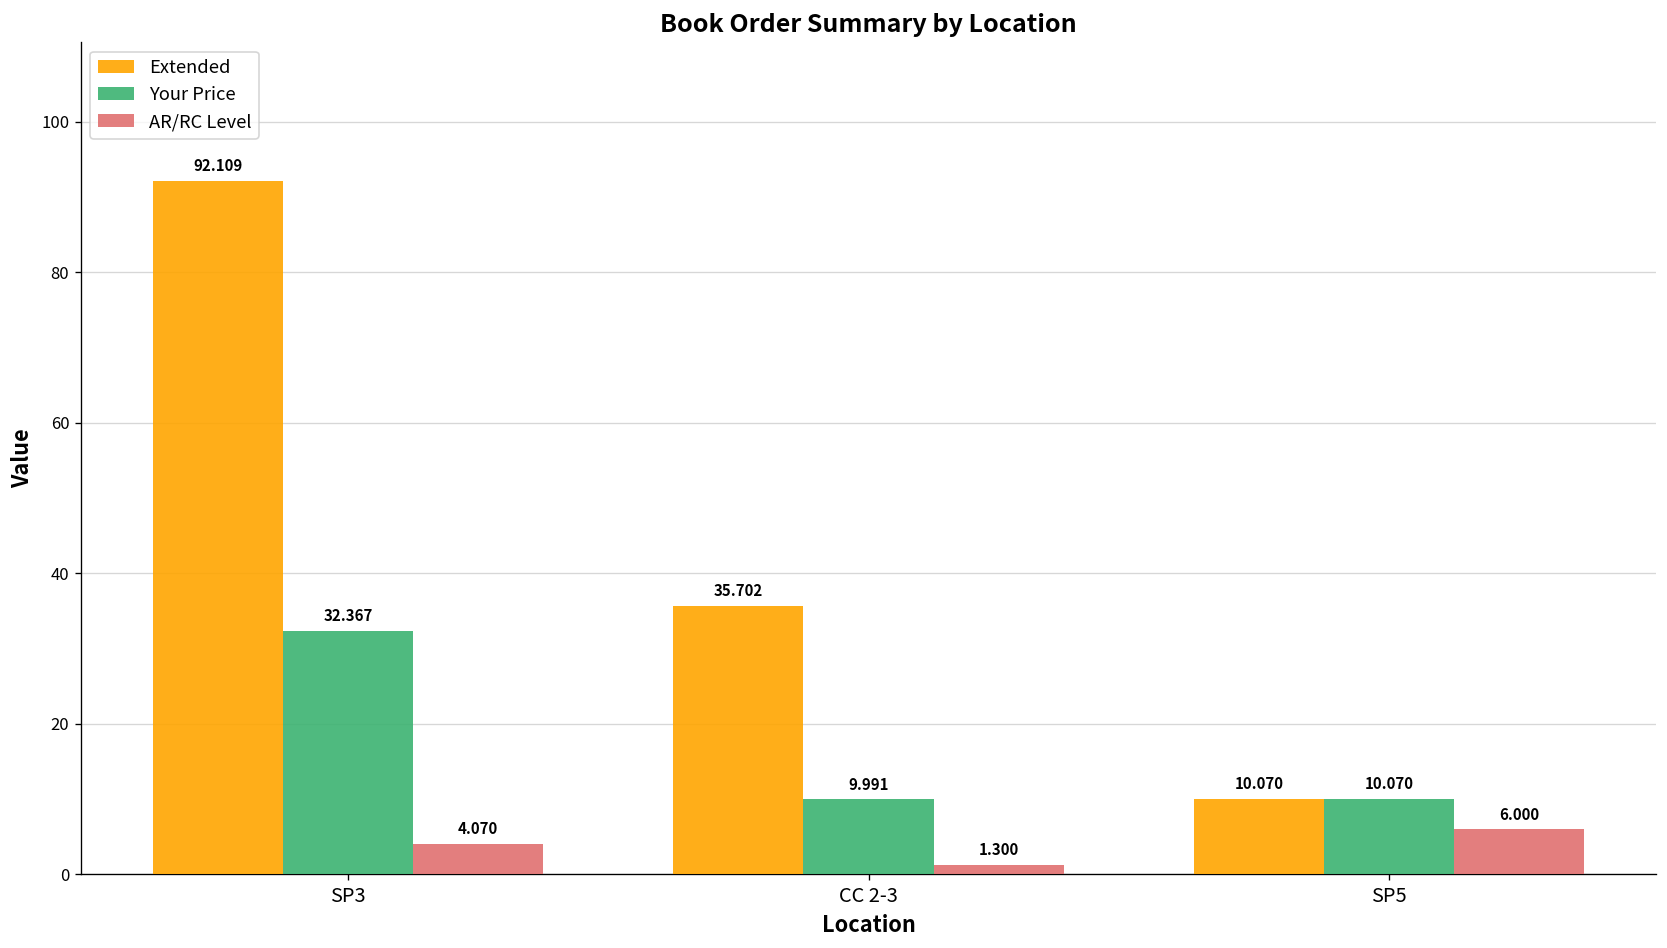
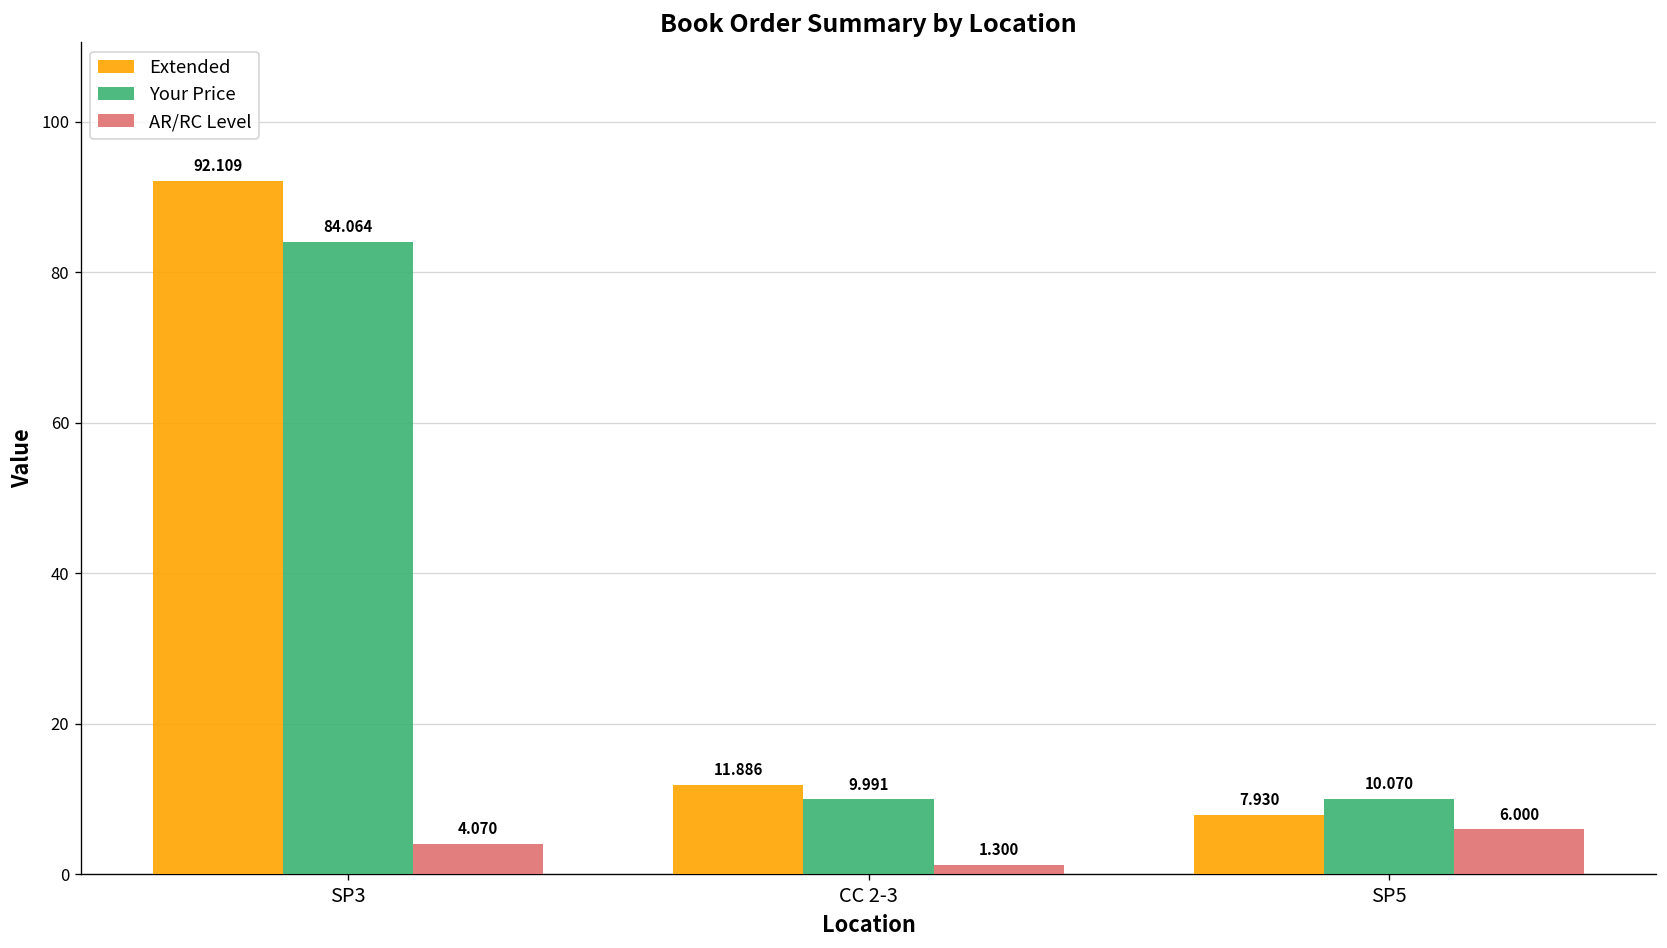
  {
    "Extended": {
      "SP3": 92.109,
-     "CC 2-3": 35.702,
-     "SP5": 10.070
+     "CC 2-3": 11.886,
+     "SP5": 7.930
    },
    "Your Price": {
-     "SP3": 32.367,
+     "SP3": 84.064,
      "CC 2-3": 9.991,
      "SP5": 10.070
    },
    "AR/RC Level": {
      "SP3": 4.070,
      "CC 2-3": 1.300,
      "SP5": 6.000
    }
  }
